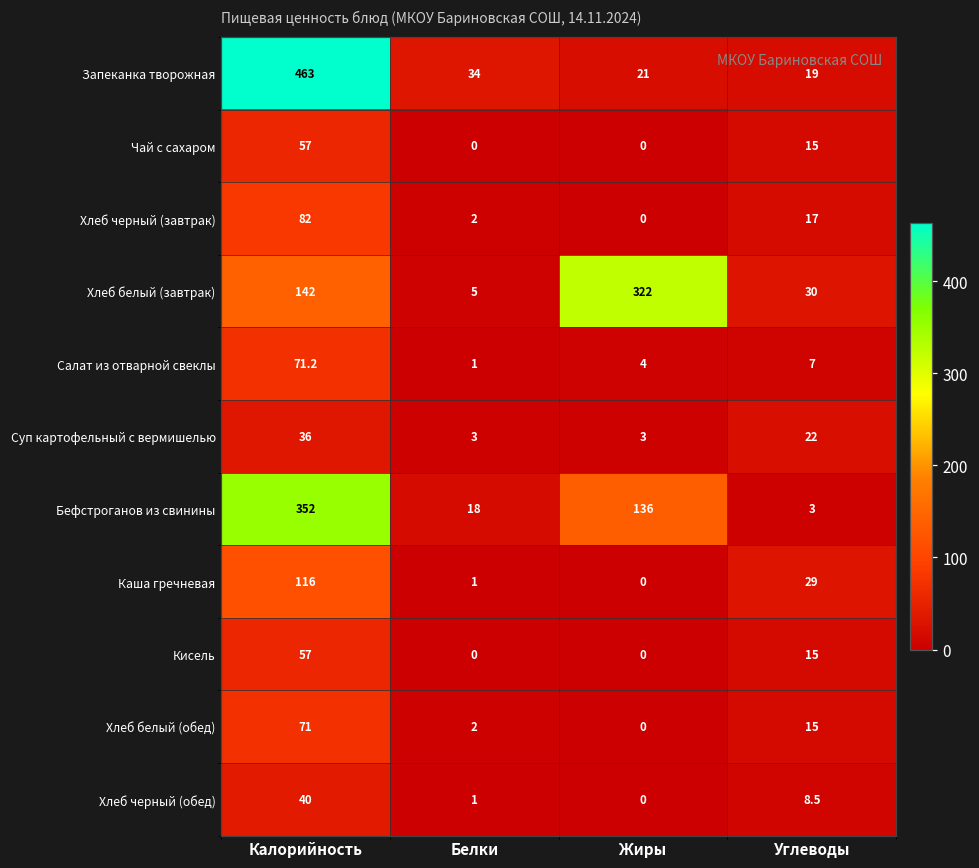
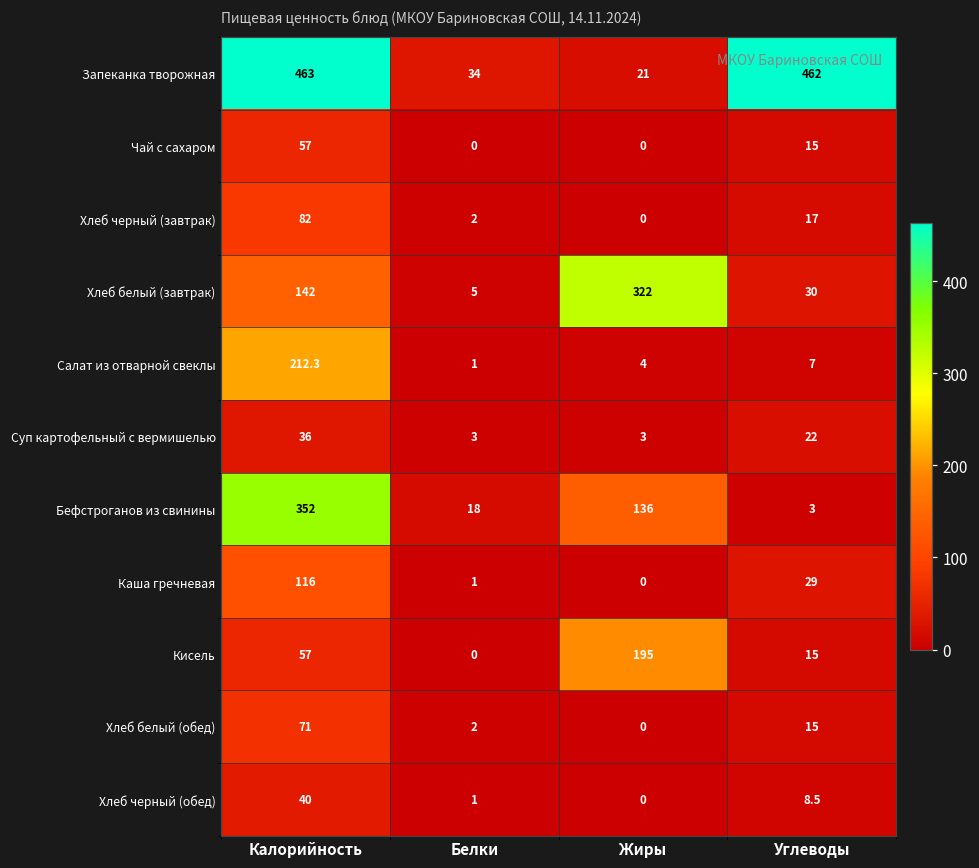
  {
    "Запеканка творожная": {
      "Калорийность": 463,
      "Белки": 34,
      "Жиры": 21,
-     "Углеводы": 19
+     "Углеводы": 462
    },
    "Чай с сахаром": {
      "Калорийность": 57,
      "Белки": 0,
      "Жиры": 0,
      "Углеводы": 15
    },
    "Хлеб черный (завтрак)": {
      "Калорийность": 82,
      "Белки": 2,
      "Жиры": 0,
      "Углеводы": 17
    },
    "Хлеб белый (завтрак)": {
      "Калорийность": 142,
      "Белки": 5,
      "Жиры": 322,
      "Углеводы": 30
    },
    "Салат из отварной свеклы": {
-     "Калорийность": 71.2,
+     "Калорийность": 212.3,
      "Белки": 1,
      "Жиры": 4,
      "Углеводы": 7
    },
    "Суп картофельный с вермишелью": {
      "Калорийность": 36,
      "Белки": 3,
      "Жиры": 3,
      "Углеводы": 22
    },
    "Бефстроганов из свинины": {
      "Калорийность": 352,
      "Белки": 18,
      "Жиры": 136,
      "Углеводы": 3
    },
    "Каша гречневая": {
      "Калорийность": 116,
      "Белки": 1,
      "Жиры": 0,
      "Углеводы": 29
    },
    "Кисель": {
      "Калорийность": 57,
      "Белки": 0,
-     "Жиры": 0,
+     "Жиры": 195,
      "Углеводы": 15
    },
    "Хлеб белый (обед)": {
      "Калорийность": 71,
      "Белки": 2,
      "Жиры": 0,
      "Углеводы": 15
    },
    "Хлеб черный (обед)": {
      "Калорийность": 40,
      "Белки": 1,
      "Жиры": 0,
      "Углеводы": 8.5
    }
  }
